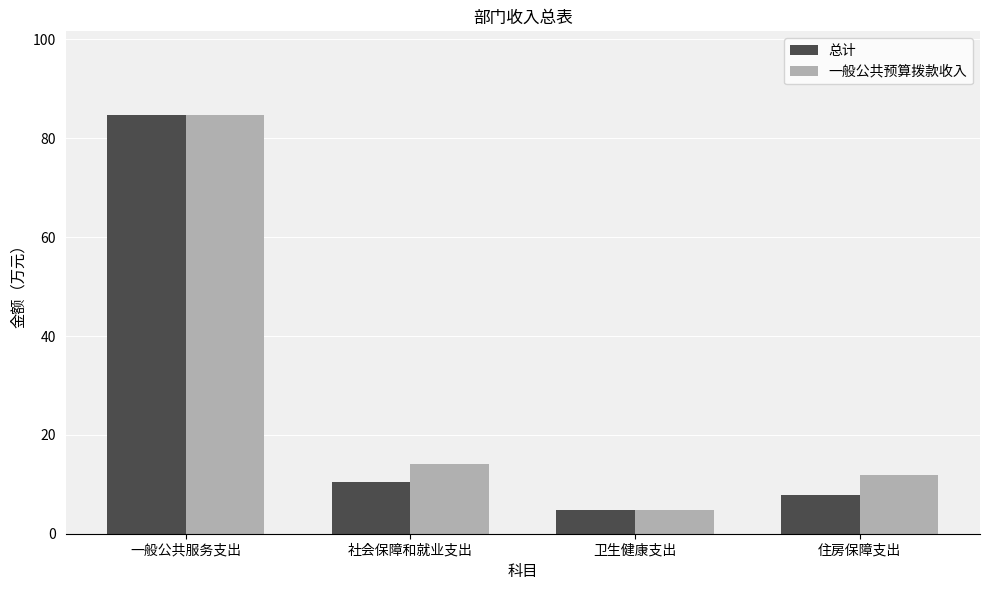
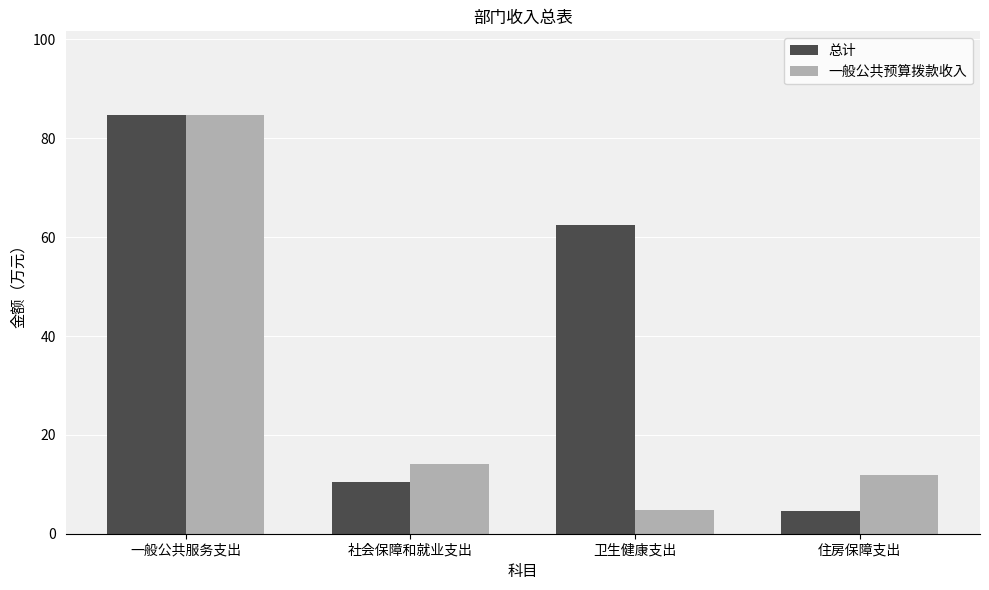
  {
    "总计": {
      "一般公共服务支出": 85,
      "社会保障和就业支出": 10,
-     "卫生健康支出": 5,
-     "住房保障支出": 8
+     "卫生健康支出": 63,
+     "住房保障支出": 5
    },
    "一般公共预算拨款收入": {
      "一般公共服务支出": 85,
      "社会保障和就业支出": 14,
      "卫生健康支出": 5,
      "住房保障支出": 12
    }
  }
